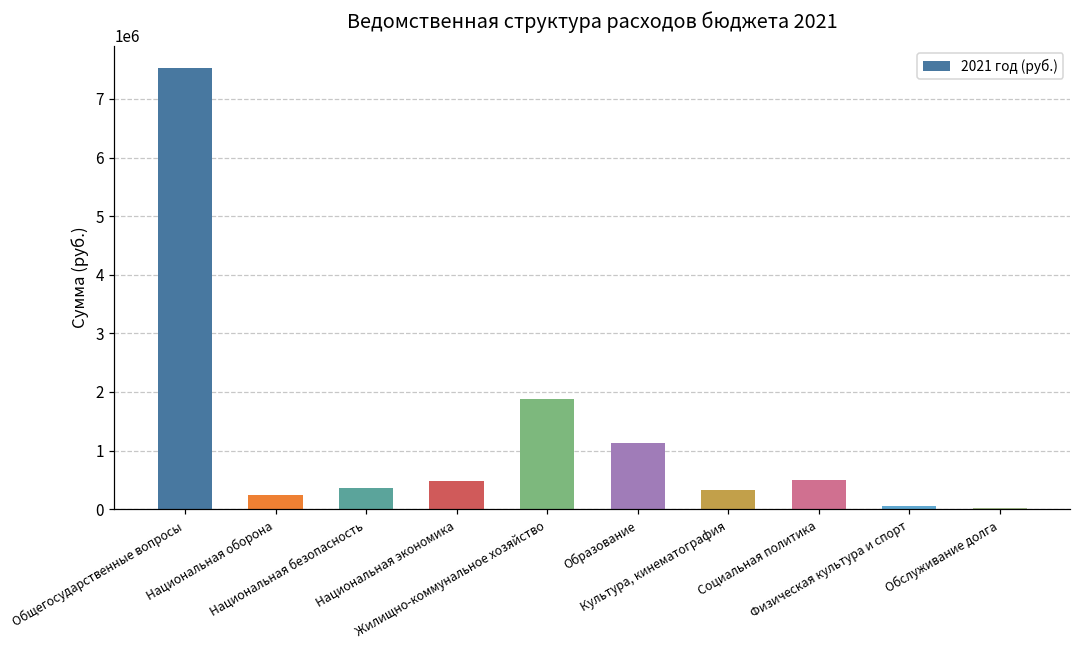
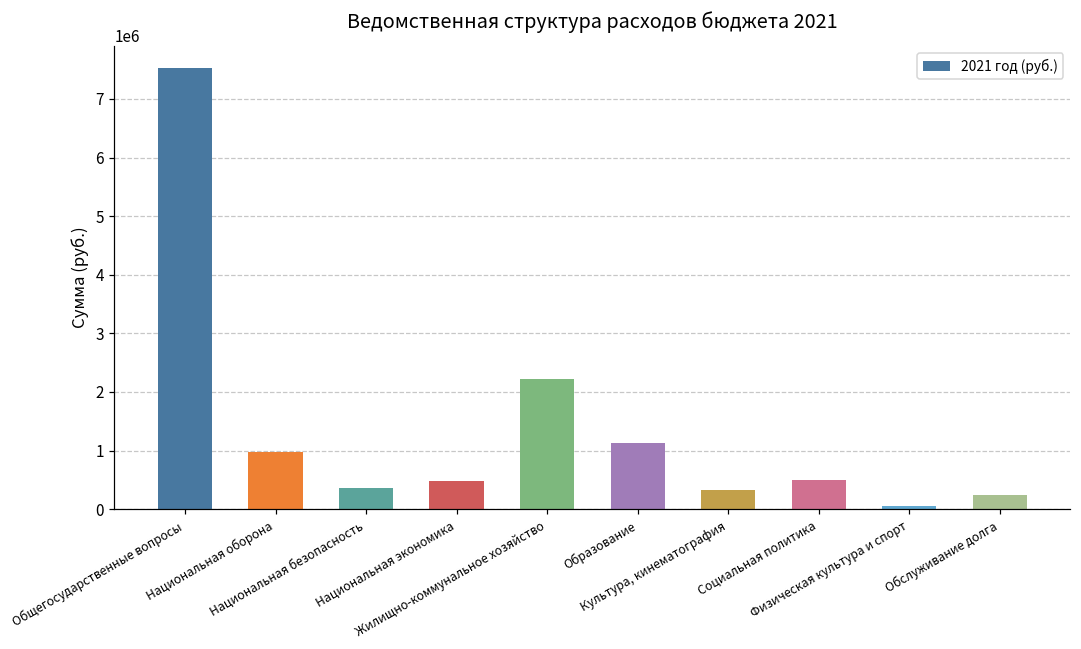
  {
    "Общегосударственные вопросы": 7500000,
-   "Национальная оборона": 200000,
+   "Национальная оборона": 1000000,
    "Национальная безопасность": 400000,
    "Национальная экономика": 500000,
-   "Жилищно-коммунальное хозяйство": 1900000,
+   "Жилищно-коммунальное хозяйство": 2200000,
    "Образование": 1100000,
    "Культура, кинематография": 300000,
    "Социальная политика": 500000,
    "Физическая культура и спорт": 100000,
-   "Обслуживание долга": 0
+   "Обслуживание долга": 200000
  }
